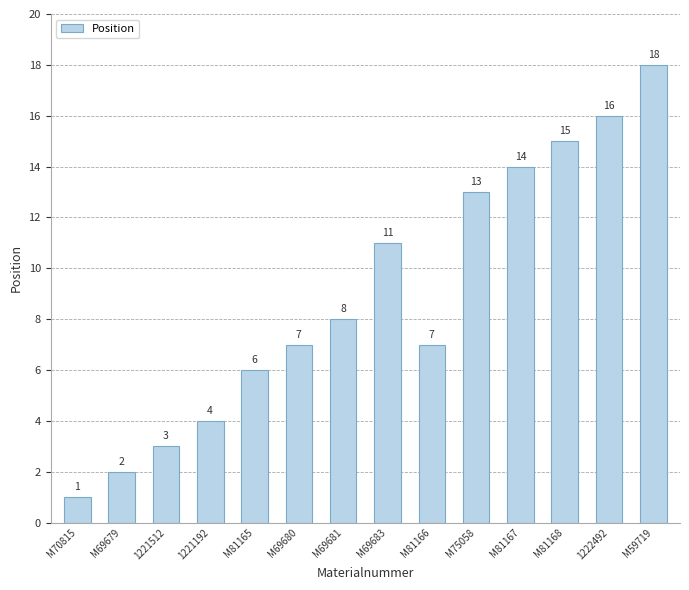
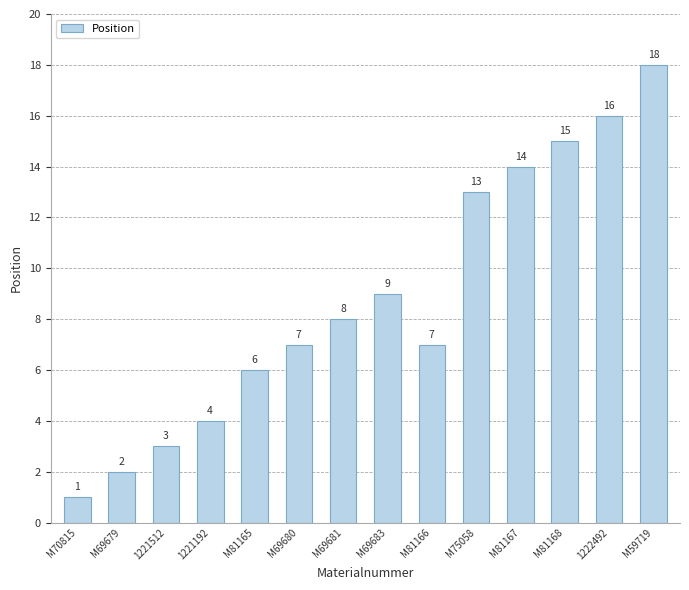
  {
    "M70815": 1,
    "M69679": 2,
    "1221512": 3,
    "1221192": 4,
    "M81165": 6,
    "M69680": 7,
    "M69681": 8,
-   "M69683": 11,
+   "M69683": 9,
    "M81166": 7,
    "M75058": 13,
    "M81167": 14,
    "M81168": 15,
    "1222492": 16,
    "M59719": 18
  }
